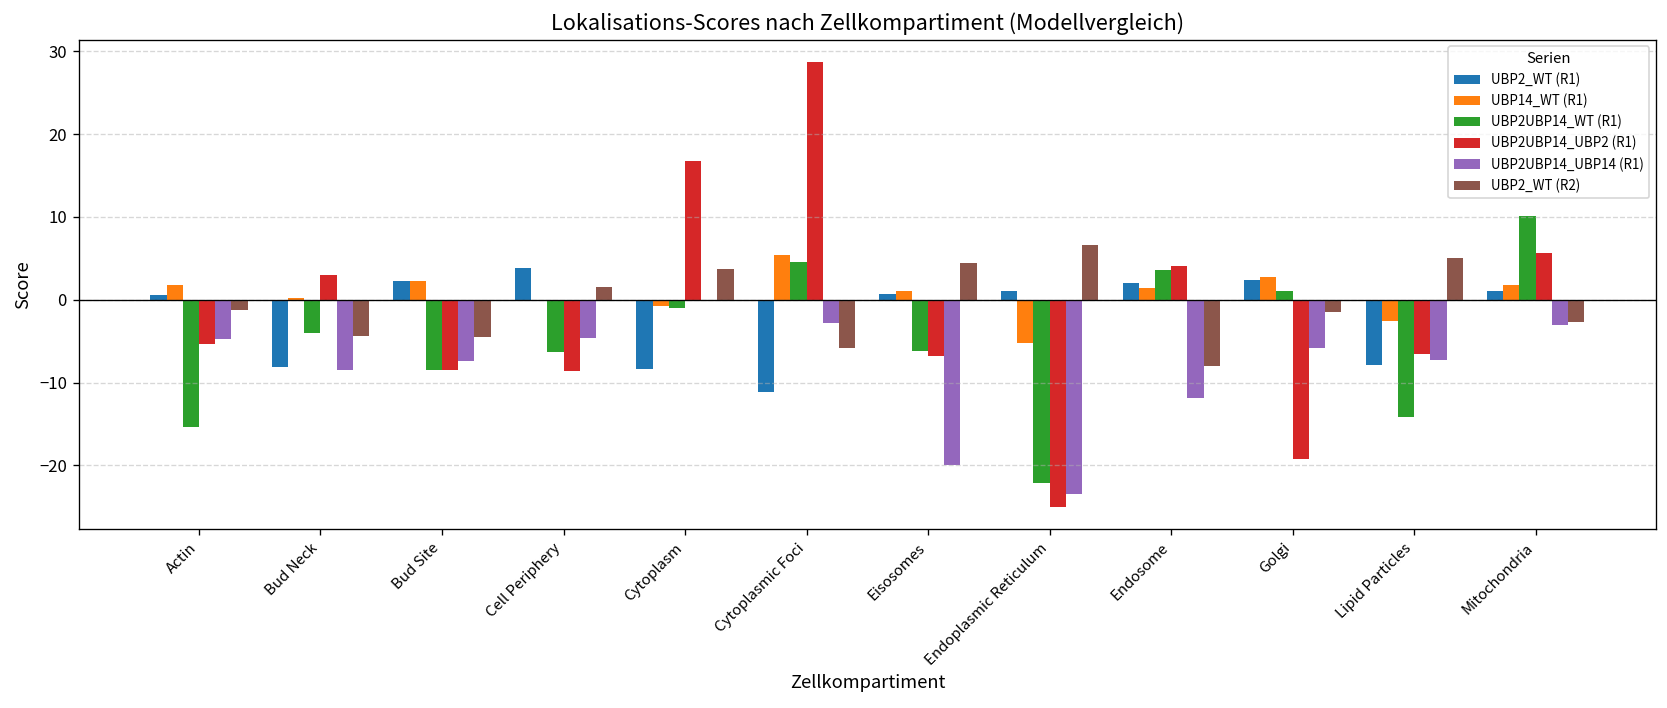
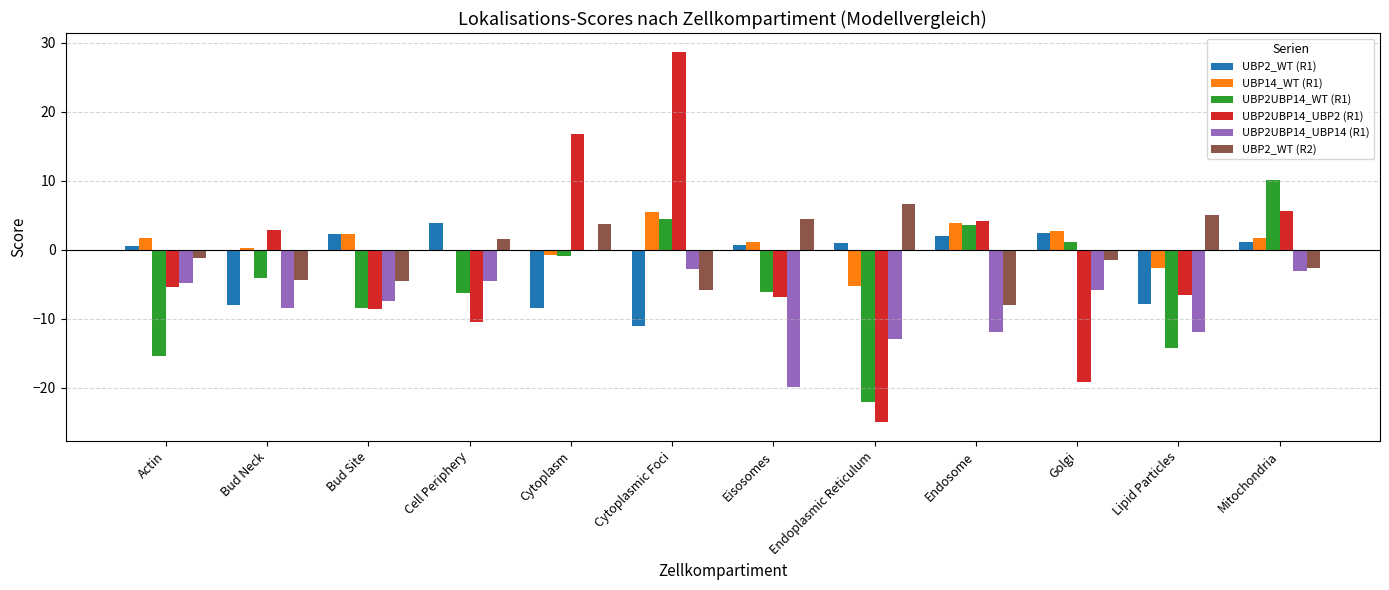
  {
    "UBP2_WT (R1)": {
      "Actin": 1,
      "Bud Neck": -8,
      "Bud Site": 2,
      "Cell Periphery": 4,
      "Cytoplasm": -8,
      "Cytoplasmic Foci": -11,
      "Eisosomes": 1,
      "Endoplasmic Reticulum": 1,
      "Endosome": 2,
      "Golgi": 2,
      "Lipid Particles": -8,
      "Mitochondria": 1
    },
    "UBP14_WT (R1)": {
      "Actin": 2,
      "Bud Site": 2,
      "Cytoplasm": -1,
      "Cytoplasmic Foci": 5,
      "Eisosomes": 1,
      "Endoplasmic Reticulum": -5,
-     "Endosome": 1,
+     "Endosome": 4,
      "Golgi": 3,
      "Lipid Particles": -3,
      "Mitochondria": 2
    },
    "UBP2UBP14_WT (R1)": {
      "Actin": -15,
      "Bud Neck": -4,
      "Bud Site": -8,
      "Cell Periphery": -6,
      "Cytoplasm": -1,
      "Cytoplasmic Foci": 5,
      "Eisosomes": -6,
      "Endoplasmic Reticulum": -22,
      "Endosome": 4,
      "Golgi": 1,
      "Lipid Particles": -14,
      "Mitochondria": 10
    },
    "UBP2UBP14_UBP2 (R1)": {
      "Actin": -5,
      "Bud Neck": 3,
      "Bud Site": -9,
-     "Cell Periphery": -9,
+     "Cell Periphery": -10,
      "Cytoplasm": 17,
      "Cytoplasmic Foci": 29,
      "Eisosomes": -7,
      "Endoplasmic Reticulum": -25,
      "Endosome": 4,
      "Golgi": -19,
      "Lipid Particles": -7,
      "Mitochondria": 6
    },
    "UBP2UBP14_UBP14 (R1)": {
      "Actin": -5,
      "Bud Neck": -8,
      "Bud Site": -7,
      "Cell Periphery": -5,
      "Cytoplasmic Foci": -3,
      "Eisosomes": -20,
-     "Endoplasmic Reticulum": -23,
+     "Endoplasmic Reticulum": -13,
      "Endosome": -12,
      "Golgi": -6,
-     "Lipid Particles": -7,
+     "Lipid Particles": -12,
      "Mitochondria": -3
    },
    "UBP2_WT (R2)": {
      "Actin": -1,
      "Bud Neck": -4,
      "Bud Site": -5,
      "Cell Periphery": 2,
      "Cytoplasm": 4,
      "Cytoplasmic Foci": -6,
      "Eisosomes": 5,
      "Endoplasmic Reticulum": 7,
      "Endosome": -8,
      "Golgi": -2,
      "Lipid Particles": 5,
      "Mitochondria": -3
    }
  }
